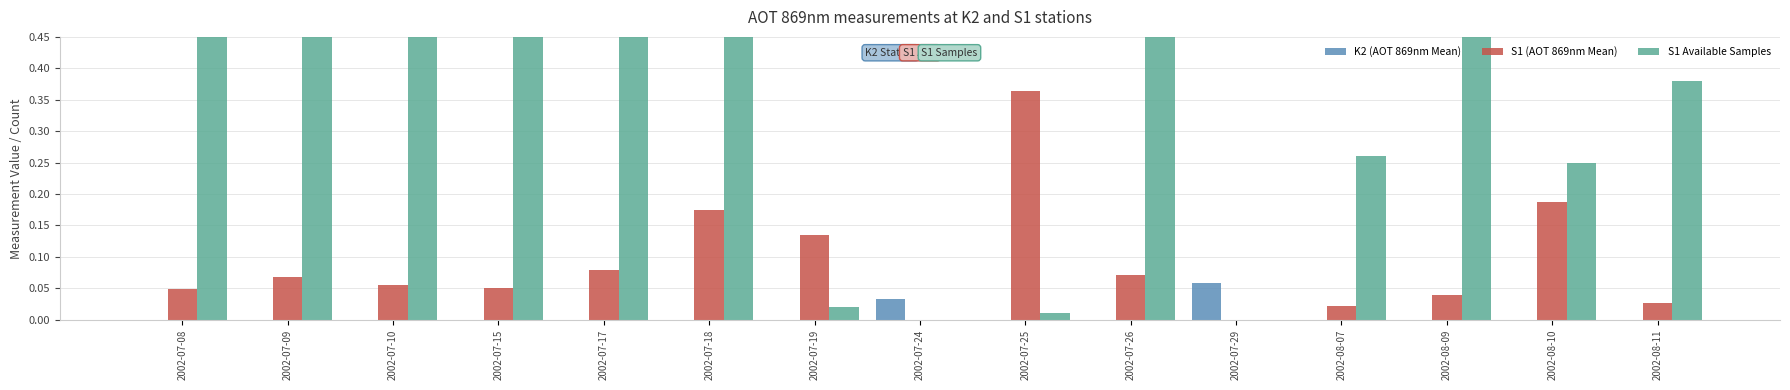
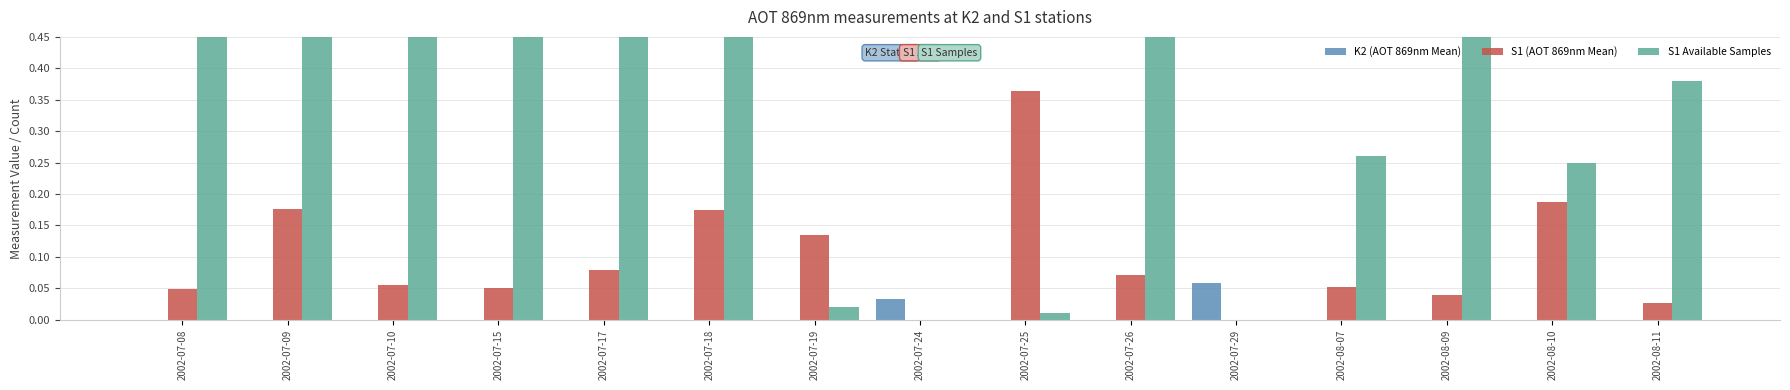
  {
    "S1 (AOT 869nm Mean)": {
      "2002-07-08": 0.05,
-     "2002-07-09": 0.07,
+     "2002-07-09": 0.18,
      "2002-07-10": 0.06,
      "2002-07-15": 0.05,
      "2002-07-17": 0.08,
      "2002-07-18": 0.18,
      "2002-07-19": 0.14,
      "2002-07-24": 0.00,
      "2002-07-25": 0.36,
      "2002-07-26": 0.07,
      "2002-07-29": 0.00,
-     "2002-08-07": 0.02,
+     "2002-08-07": 0.05,
      "2002-08-09": 0.04,
      "2002-08-10": 0.19,
      "2002-08-11": 0.03
    }
  }
